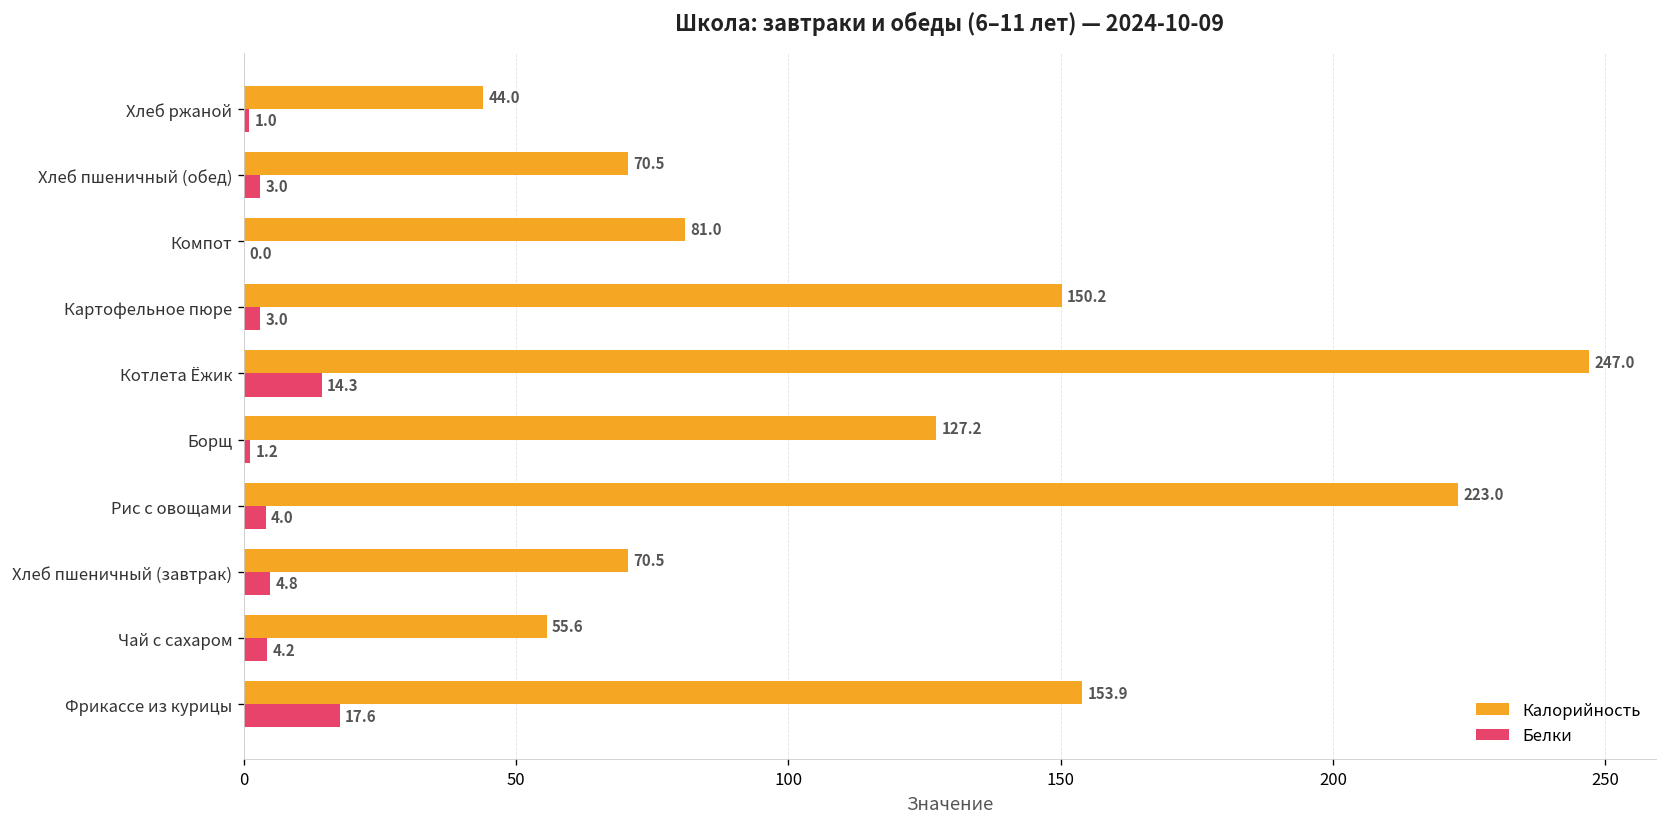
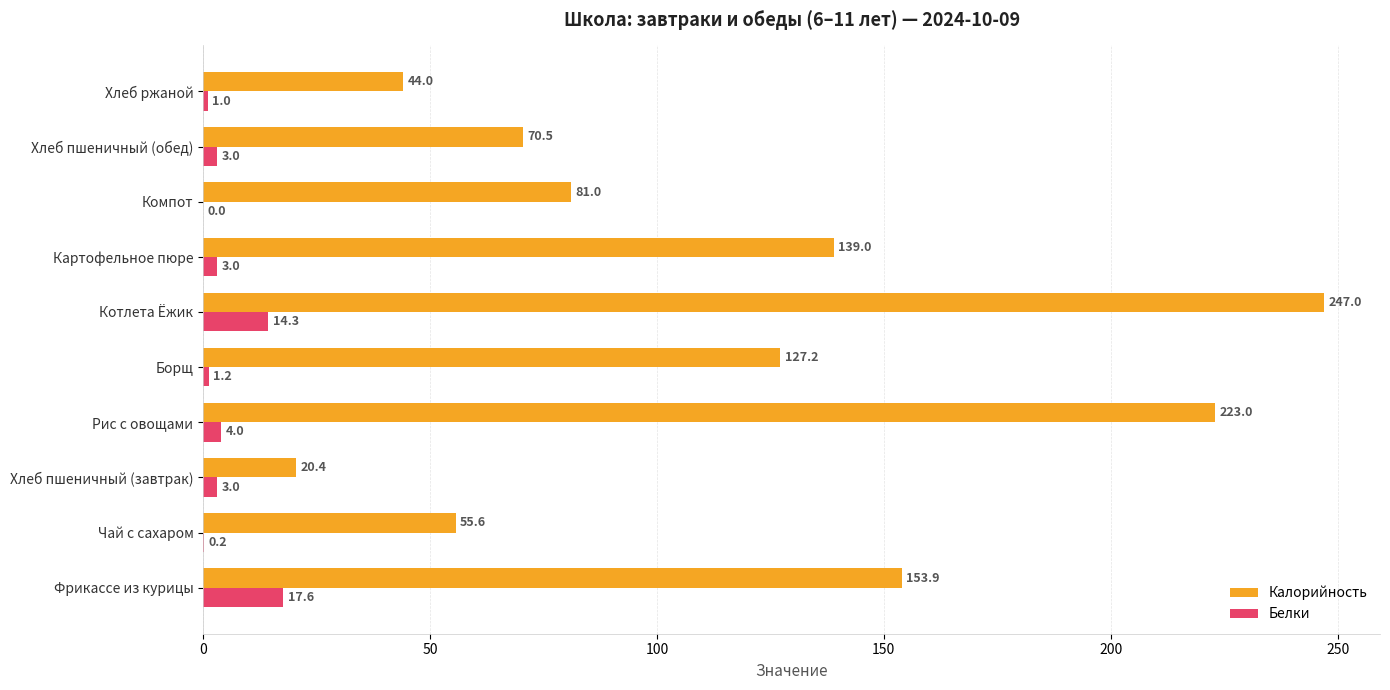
  {
    "Калорийность": {
      "Хлеб ржаной": 44.0,
      "Хлеб пшеничный (обед)": 70.5,
      "Компот": 81.0,
-     "Картофельное пюре": 150.2,
+     "Картофельное пюре": 139.0,
      "Котлета Ёжик": 247.0,
      "Борщ": 127.2,
      "Рис с овощами": 223.0,
-     "Хлеб пшеничный (завтрак)": 70.5,
+     "Хлеб пшеничный (завтрак)": 20.4,
      "Чай с сахаром": 55.6,
      "Фрикассе из курицы": 153.9
    },
    "Белки": {
      "Хлеб ржаной": 1.0,
      "Хлеб пшеничный (обед)": 3.0,
      "Компот": 0.0,
      "Картофельное пюре": 3.0,
      "Котлета Ёжик": 14.3,
      "Борщ": 1.2,
      "Рис с овощами": 4.0,
-     "Хлеб пшеничный (завтрак)": 4.8,
-     "Чай с сахаром": 4.2,
+     "Хлеб пшеничный (завтрак)": 3.0,
+     "Чай с сахаром": 0.2,
      "Фрикассе из курицы": 17.6
    }
  }
